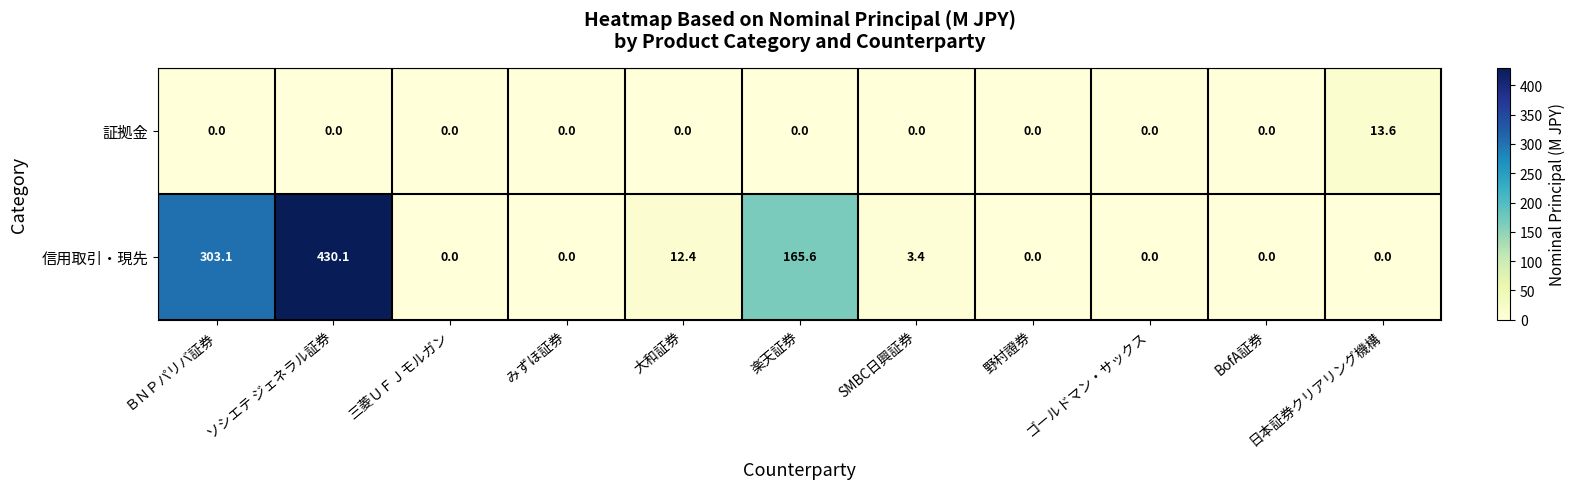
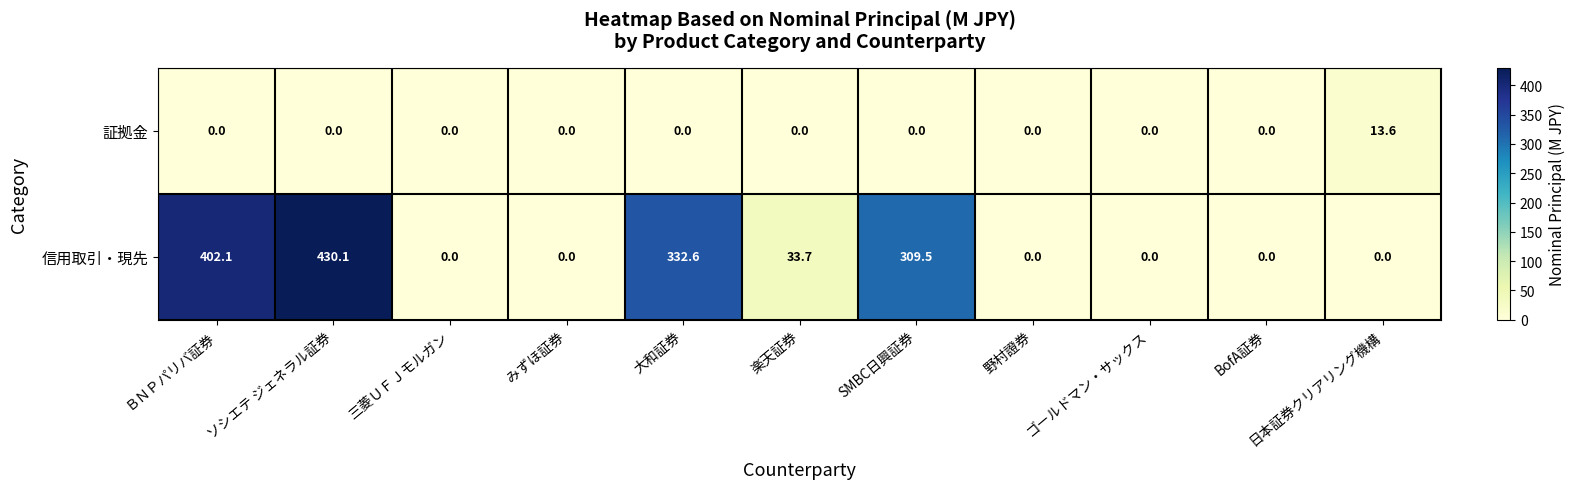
  {
    "証拠金": {
      "ＢＮＰパリバ証券": 0.0,
      "ソシエテ ジェネラル証券": 0.0,
      "三菱ＵＦＪモルガン": 0.0,
      "みずほ証券": 0.0,
      "大和証券": 0.0,
      "楽天証券": 0.0,
      "SMBC日興証券": 0.0,
      "野村證券": 0.0,
      "ゴールドマン・サックス": 0.0,
      "BofA証券": 0.0,
      "日本証券クリアリング機構": 13.6
    },
    "信用取引・現先": {
-     "ＢＮＰパリバ証券": 303.1,
+     "ＢＮＰパリバ証券": 402.1,
      "ソシエテ ジェネラル証券": 430.1,
      "三菱ＵＦＪモルガン": 0.0,
      "みずほ証券": 0.0,
-     "大和証券": 12.4,
-     "楽天証券": 165.6,
-     "SMBC日興証券": 3.4,
+     "大和証券": 332.6,
+     "楽天証券": 33.7,
+     "SMBC日興証券": 309.5,
      "野村證券": 0.0,
      "ゴールドマン・サックス": 0.0,
      "BofA証券": 0.0,
      "日本証券クリアリング機構": 0.0
    }
  }
